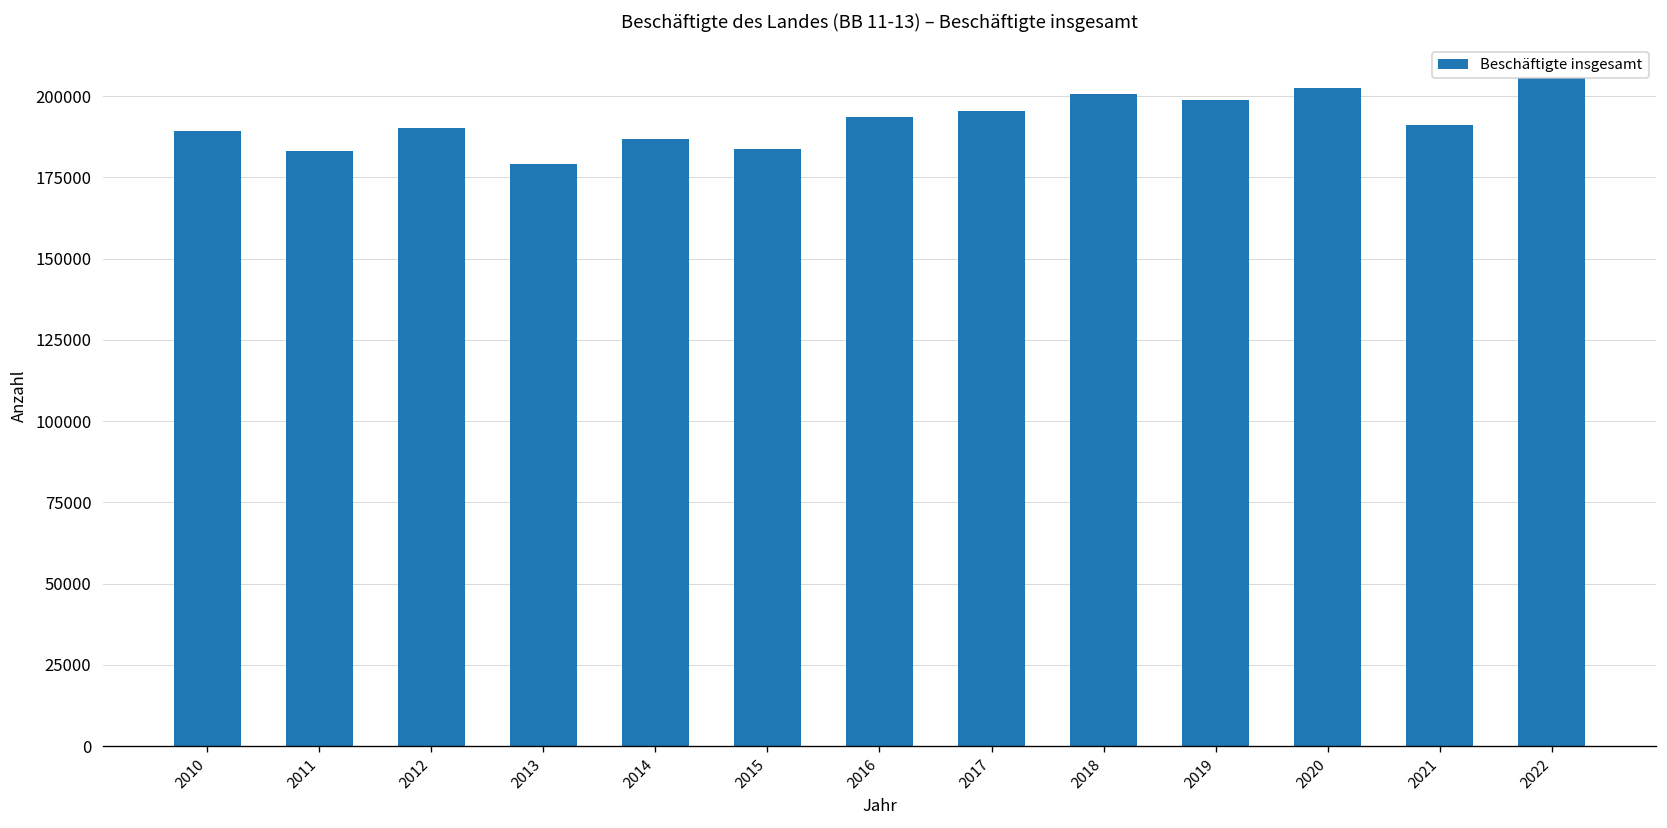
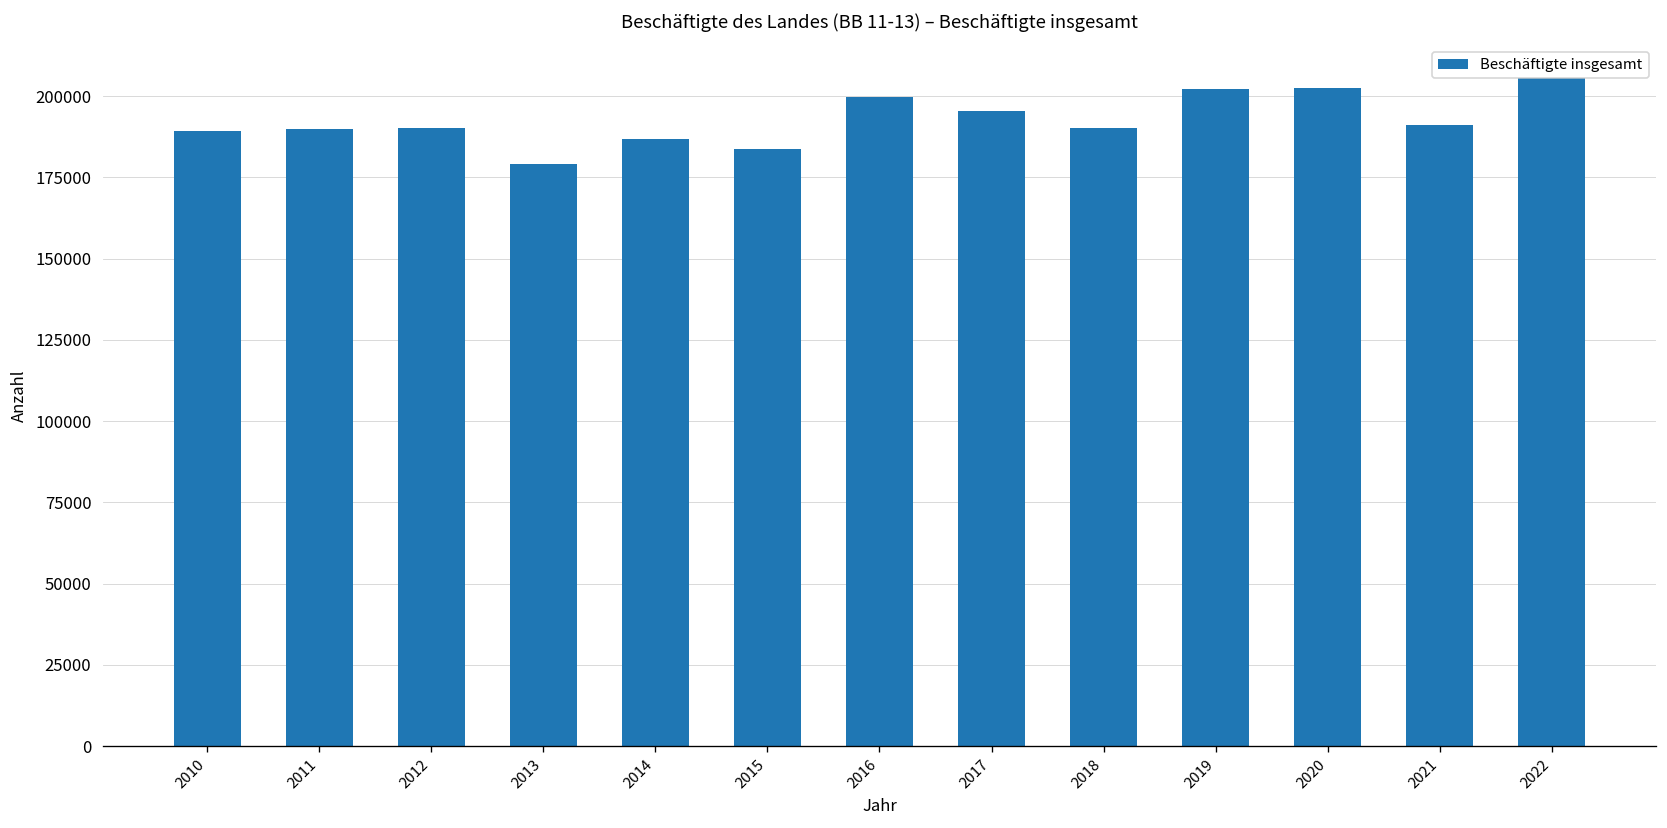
  {
    "2010": 189000,
-   "2011": 183000,
+   "2011": 190000,
    "2012": 190000,
    "2013": 179000,
    "2014": 187000,
    "2015": 184000,
-   "2016": 194000,
+   "2016": 200000,
    "2017": 195000,
-   "2018": 201000,
-   "2019": 199000,
+   "2018": 190000,
+   "2019": 202000,
    "2020": 203000,
    "2021": 191000
  }
